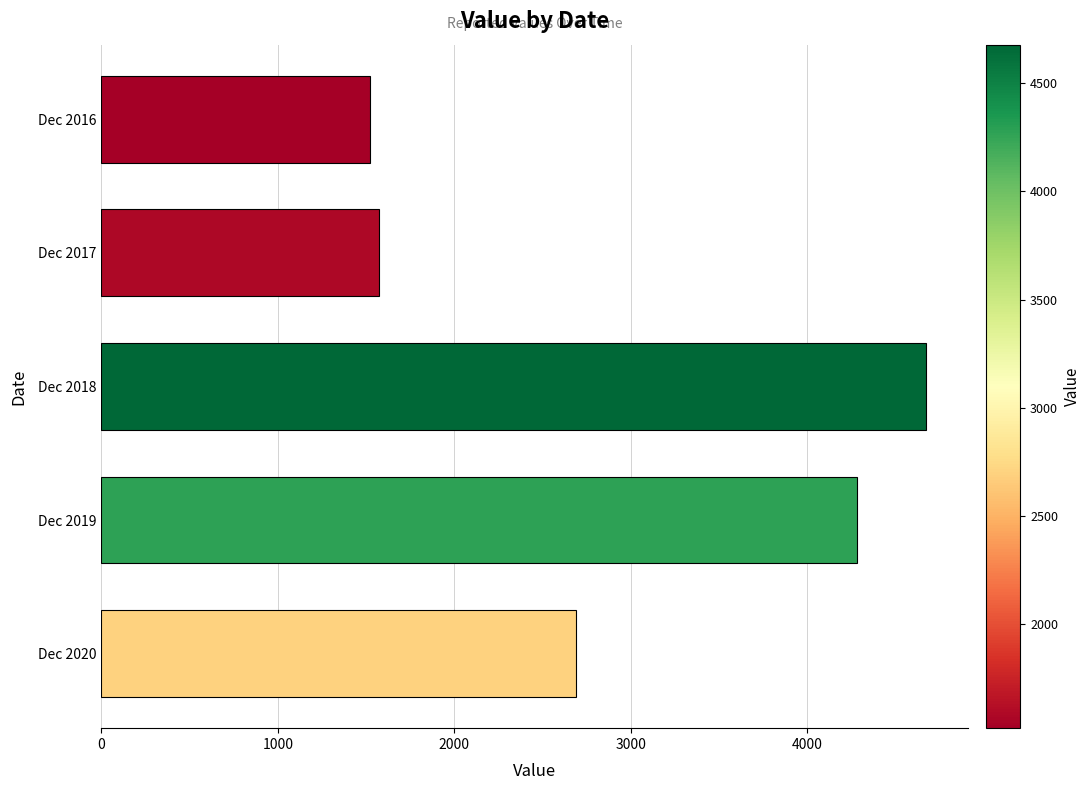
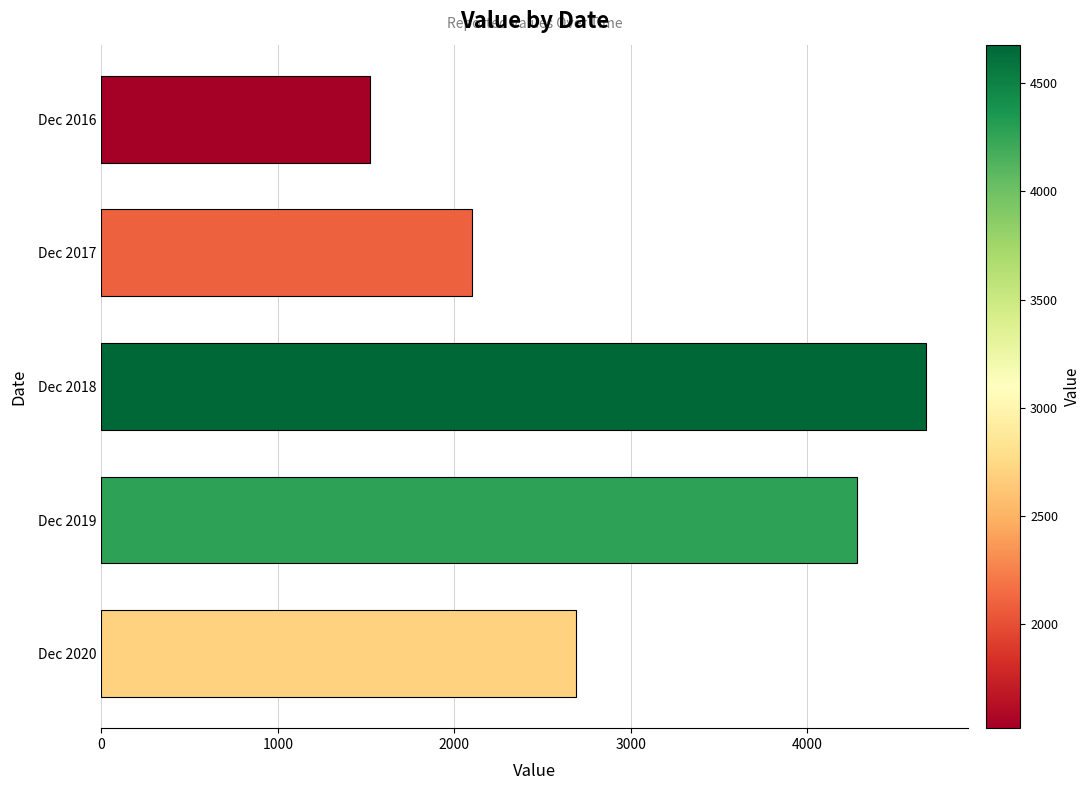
  {
    "Dec 2016": 1520,
-   "Dec 2017": 1570,
+   "Dec 2017": 2100,
    "Dec 2018": 4680,
    "Dec 2019": 4280,
    "Dec 2020": 2690
  }
